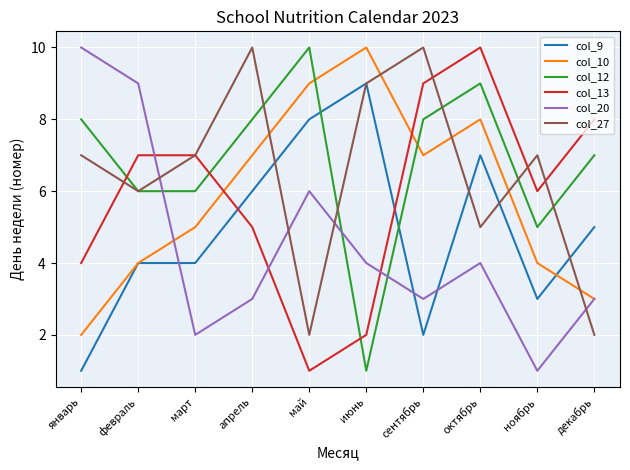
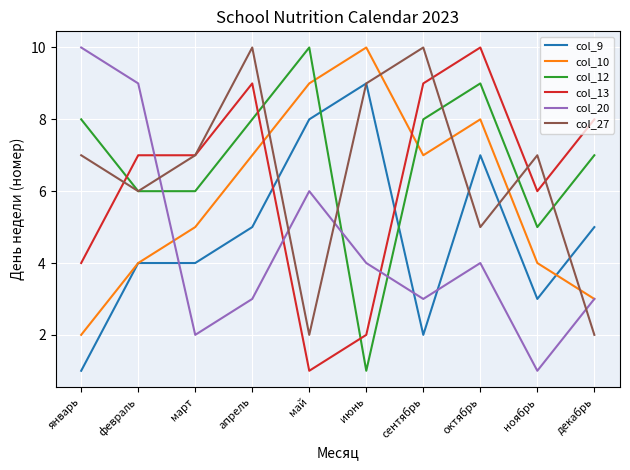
  {
    "col_9": {
      "январь": 1,
      "март": 4,
-     "апрель": 6,
+     "апрель": 5,
      "май": 8,
      "сентябрь": 2,
      "октябрь": 7,
      "ноябрь": 3,
      "декабрь": 5
    },
    "col_10": {
      "январь": 2,
      "март": 5,
      "апрель": 7,
      "май": 9,
      "июнь": 10,
      "сентябрь": 7,
      "октябрь": 8,
      "ноябрь": 4
    },
    "col_12": {
      "январь": 8,
      "март": 6,
      "апрель": 8,
      "май": 10,
      "июнь": 1,
      "сентябрь": 8,
      "октябрь": 9,
      "ноябрь": 5,
      "декабрь": 7
    },
    "col_13": {
      "январь": 4,
      "февраль": 7,
-     "апрель": 5,
+     "апрель": 9,
      "май": 1,
      "июнь": 2,
      "сентябрь": 9,
      "октябрь": 10,
      "ноябрь": 6
    },
    "col_20": {
      "январь": 10,
      "февраль": 9,
      "март": 2,
      "апрель": 3,
      "май": 6,
      "июнь": 4,
      "сентябрь": 3,
      "октябрь": 4,
      "ноябрь": 1
    },
    "col_27": {
      "январь": 7,
      "апрель": 10,
      "май": 2,
      "сентябрь": 10,
      "октябрь": 5,
      "ноябрь": 7,
      "декабрь": 2
    }
  }
